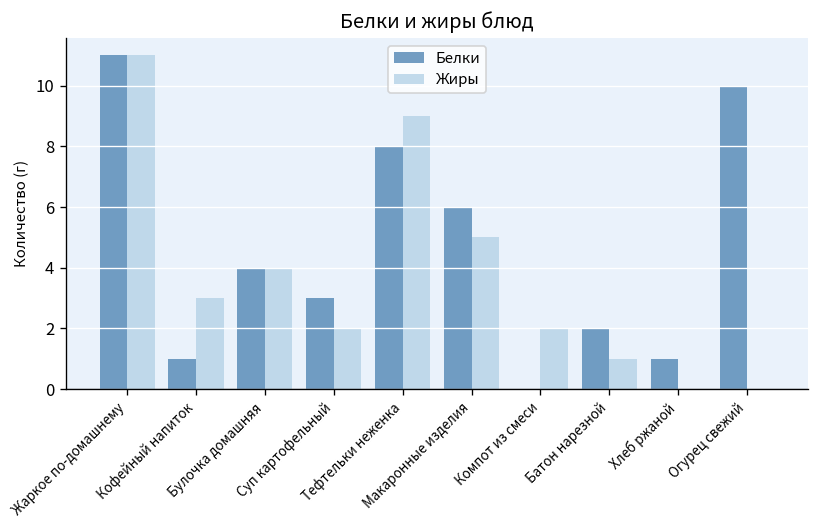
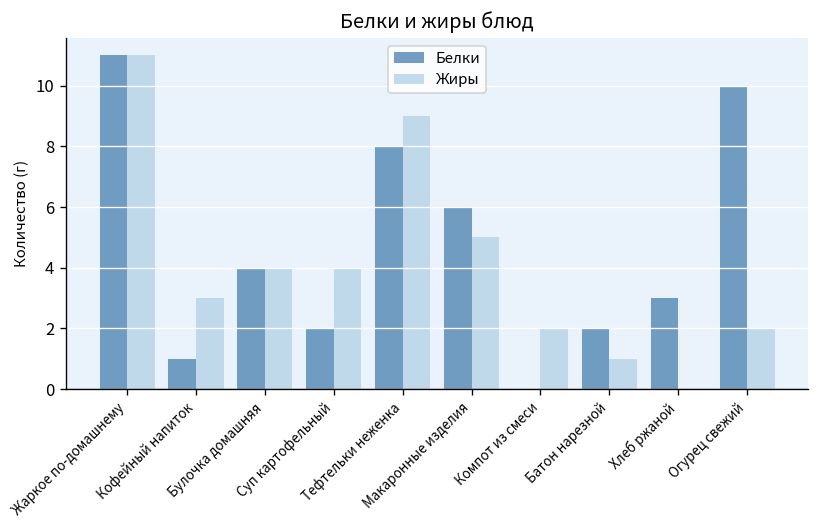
  {
    "Белки": {
      "Жаркое по-домашнему": 11,
      "Кофейный напиток": 1,
      "Булочка домашняя": 4,
-     "Суп картофельный": 3,
+     "Суп картофельный": 2,
      "Тефтельки неженка": 8,
      "Макаронные изделия": 6,
      "Компот из смеси": 0,
      "Батон нарезной": 2,
-     "Хлеб ржаной": 1,
+     "Хлеб ржаной": 3,
      "Огурец свежий": 10
    },
    "Жиры": {
      "Жаркое по-домашнему": 11,
      "Кофейный напиток": 3,
      "Булочка домашняя": 4,
-     "Суп картофельный": 2,
+     "Суп картофельный": 4,
      "Тефтельки неженка": 9,
      "Макаронные изделия": 5,
      "Компот из смеси": 2,
      "Батон нарезной": 1,
      "Хлеб ржаной": 0,
-     "Огурец свежий": 0
+     "Огурец свежий": 2
    }
  }
